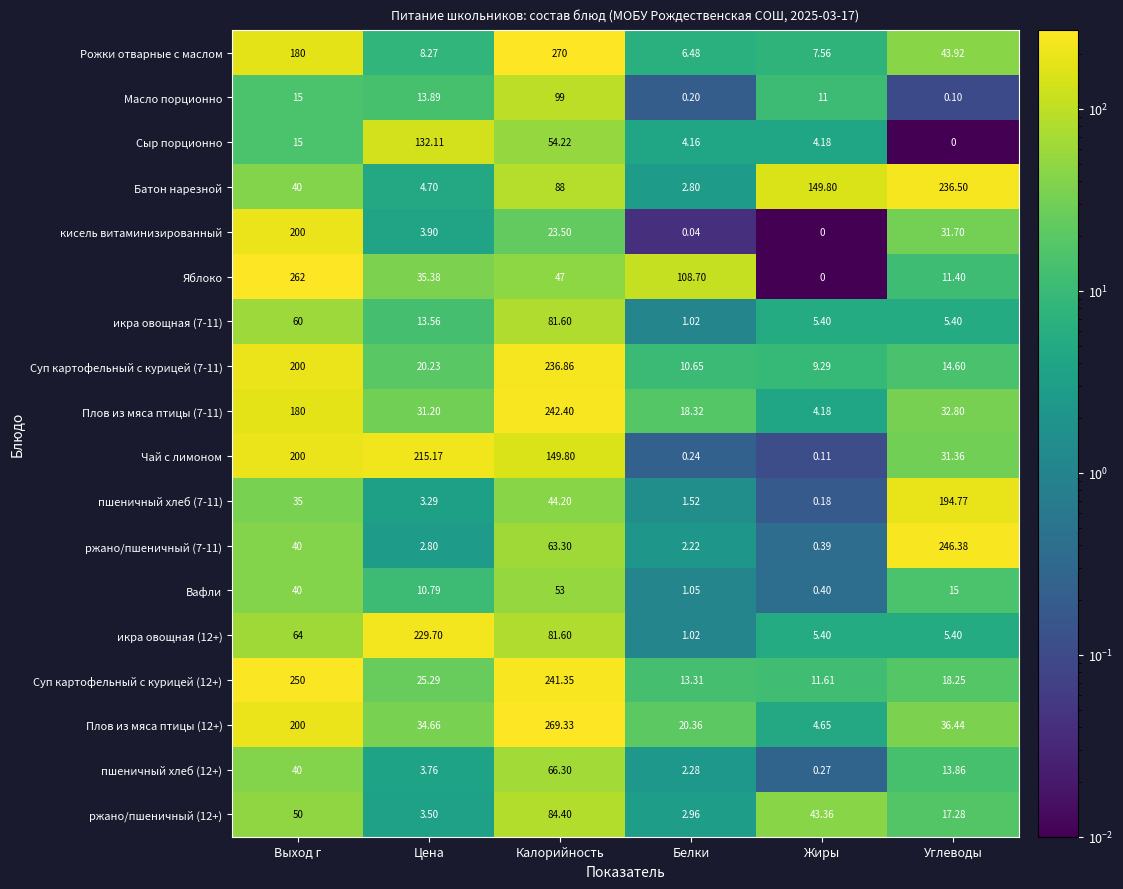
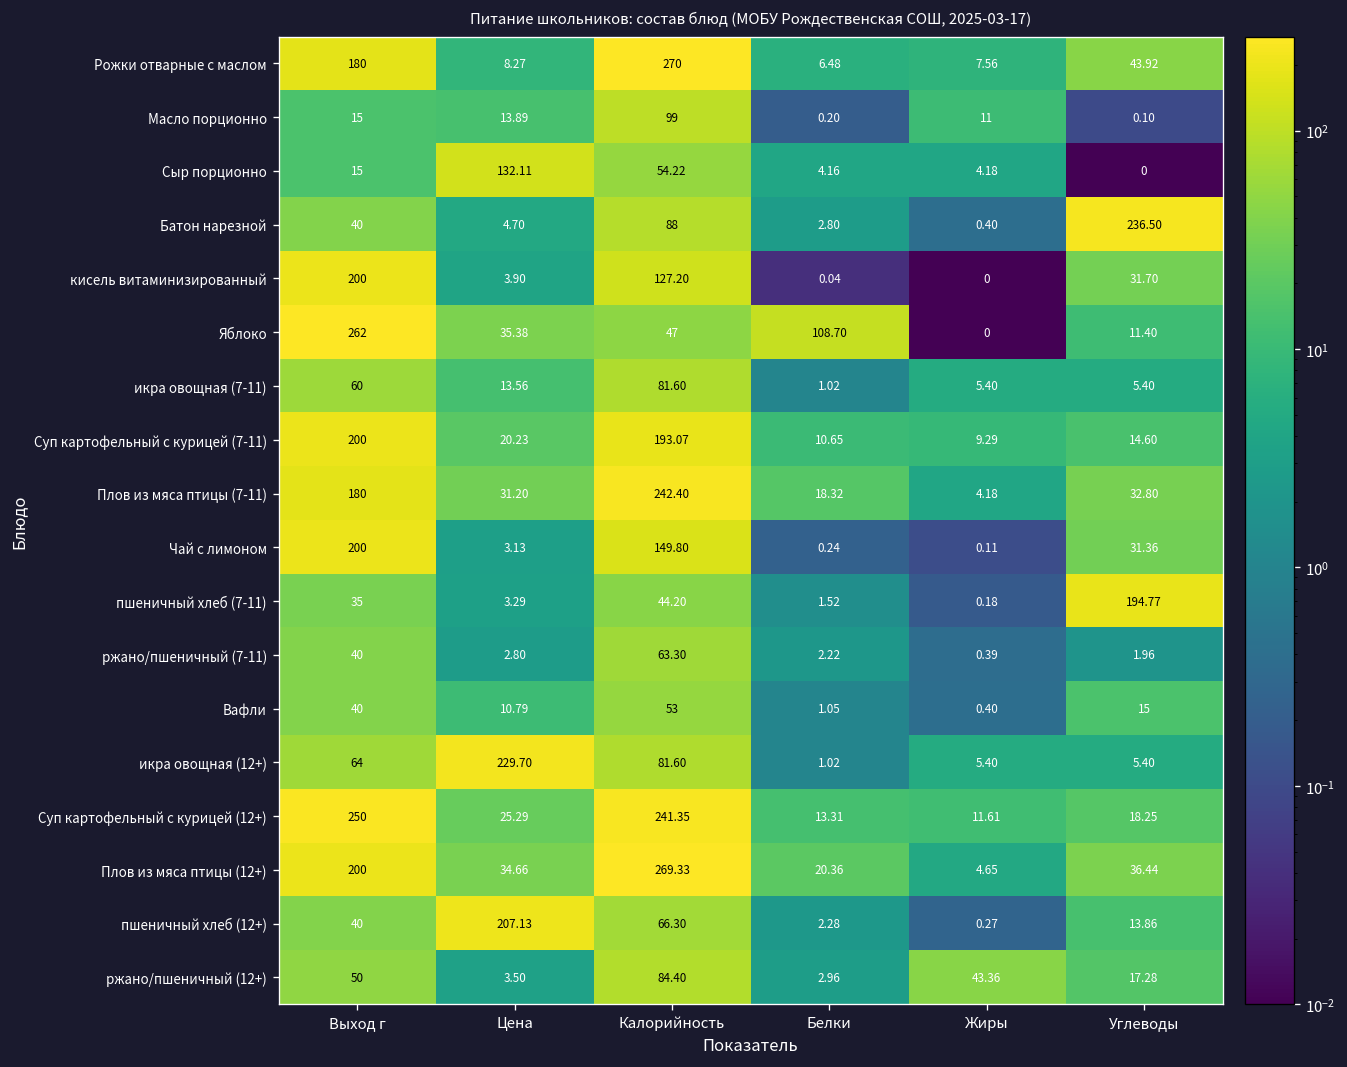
  {
    "Рожки отварные с маслом": {
      "Выход г": 180,
      "Цена": 8.27,
      "Калорийность": 270,
      "Белки": 6.48,
      "Жиры": 7.56,
      "Углеводы": 43.92
    },
    "Масло порционно": {
      "Выход г": 15,
      "Цена": 13.89,
      "Калорийность": 99,
      "Белки": 0.20,
      "Жиры": 11,
      "Углеводы": 0.10
    },
    "Сыр порционно": {
      "Выход г": 15,
      "Цена": 132.11,
      "Калорийность": 54.22,
      "Белки": 4.16,
      "Жиры": 4.18,
      "Углеводы": 0
    },
    "Батон нарезной": {
      "Выход г": 40,
      "Цена": 4.70,
      "Калорийность": 88,
      "Белки": 2.80,
-     "Жиры": 149.80,
+     "Жиры": 0.40,
      "Углеводы": 236.50
    },
    "кисель витаминизированный": {
      "Выход г": 200,
      "Цена": 3.90,
-     "Калорийность": 23.50,
+     "Калорийность": 127.20,
      "Белки": 0.04,
      "Жиры": 0,
      "Углеводы": 31.70
    },
    "Яблоко": {
      "Выход г": 262,
      "Цена": 35.38,
      "Калорийность": 47,
      "Белки": 108.70,
      "Жиры": 0,
      "Углеводы": 11.40
    },
    "икра овощная (7-11)": {
      "Выход г": 60,
      "Цена": 13.56,
      "Калорийность": 81.60,
      "Белки": 1.02,
      "Жиры": 5.40,
      "Углеводы": 5.40
    },
    "Суп картофельный с курицей (7-11)": {
      "Выход г": 200,
      "Цена": 20.23,
-     "Калорийность": 236.86,
+     "Калорийность": 193.07,
      "Белки": 10.65,
      "Жиры": 9.29,
      "Углеводы": 14.60
    },
    "Плов из мяса птицы (7-11)": {
      "Выход г": 180,
      "Цена": 31.20,
      "Калорийность": 242.40,
      "Белки": 18.32,
      "Жиры": 4.18,
      "Углеводы": 32.80
    },
    "Чай с лимоном": {
      "Выход г": 200,
-     "Цена": 215.17,
+     "Цена": 3.13,
      "Калорийность": 149.80,
      "Белки": 0.24,
      "Жиры": 0.11,
      "Углеводы": 31.36
    },
    "пшеничный хлеб (7-11)": {
      "Выход г": 35,
      "Цена": 3.29,
      "Калорийность": 44.20,
      "Белки": 1.52,
      "Жиры": 0.18,
      "Углеводы": 194.77
    },
    "ржано/пшеничный (7-11)": {
      "Выход г": 40,
      "Цена": 2.80,
      "Калорийность": 63.30,
      "Белки": 2.22,
      "Жиры": 0.39,
-     "Углеводы": 246.38
+     "Углеводы": 1.96
    },
    "Вафли": {
      "Выход г": 40,
      "Цена": 10.79,
      "Калорийность": 53,
      "Белки": 1.05,
      "Жиры": 0.40,
      "Углеводы": 15
    },
    "икра овощная (12+)": {
      "Выход г": 64,
      "Цена": 229.70,
      "Калорийность": 81.60,
      "Белки": 1.02,
      "Жиры": 5.40,
      "Углеводы": 5.40
    },
    "Суп картофельный с курицей (12+)": {
      "Выход г": 250,
      "Цена": 25.29,
      "Калорийность": 241.35,
      "Белки": 13.31,
      "Жиры": 11.61,
      "Углеводы": 18.25
    },
    "Плов из мяса птицы (12+)": {
      "Выход г": 200,
      "Цена": 34.66,
      "Калорийность": 269.33,
      "Белки": 20.36,
      "Жиры": 4.65,
      "Углеводы": 36.44
    },
    "пшеничный хлеб (12+)": {
      "Выход г": 40,
-     "Цена": 3.76,
+     "Цена": 207.13,
      "Калорийность": 66.30,
      "Белки": 2.28,
      "Жиры": 0.27,
      "Углеводы": 13.86
    },
    "ржано/пшеничный (12+)": {
      "Выход г": 50,
      "Цена": 3.50,
      "Калорийность": 84.40,
      "Белки": 2.96,
      "Жиры": 43.36,
      "Углеводы": 17.28
    }
  }
